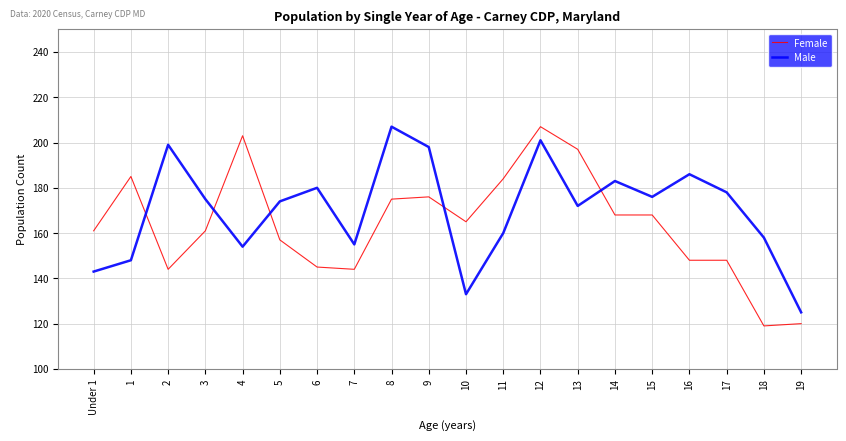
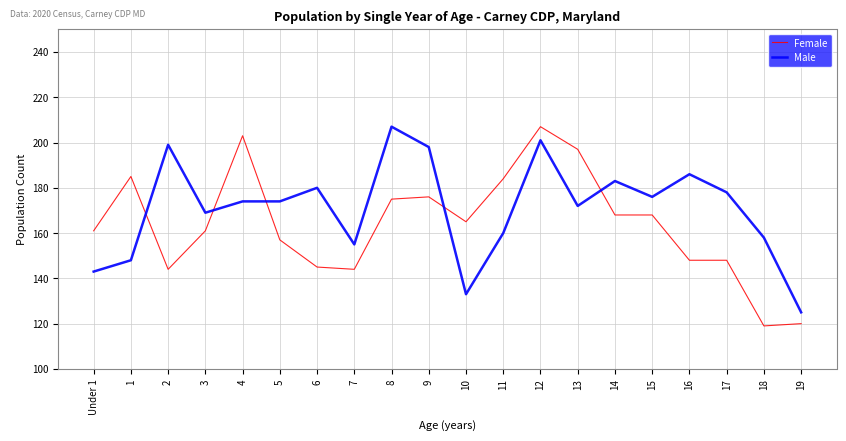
  {
    "Female": {
      "Under 1": 161,
      "1": 185,
      "2": 144,
      "3": 161,
      "4": 203,
      "5": 157,
      "6": 145,
      "7": 144,
      "8": 175,
      "9": 176,
      "10": 165,
      "11": 184,
      "12": 207,
      "13": 197,
      "14": 168,
      "15": 168,
      "16": 148,
      "17": 148,
      "18": 119,
      "19": 120
    },
    "Male": {
      "Under 1": 143,
      "1": 148,
      "2": 199,
-     "3": 175,
-     "4": 154,
+     "3": 169,
+     "4": 174,
      "5": 174,
      "6": 180,
      "7": 155,
      "8": 207,
      "9": 198,
      "10": 133,
      "11": 160,
      "12": 201,
      "13": 172,
      "14": 183,
      "15": 176,
      "16": 186,
      "17": 178,
      "18": 158,
      "19": 125
    }
  }
